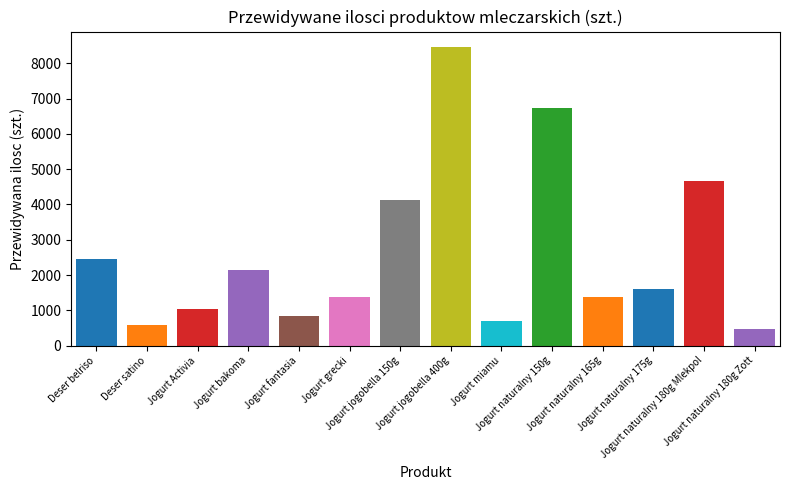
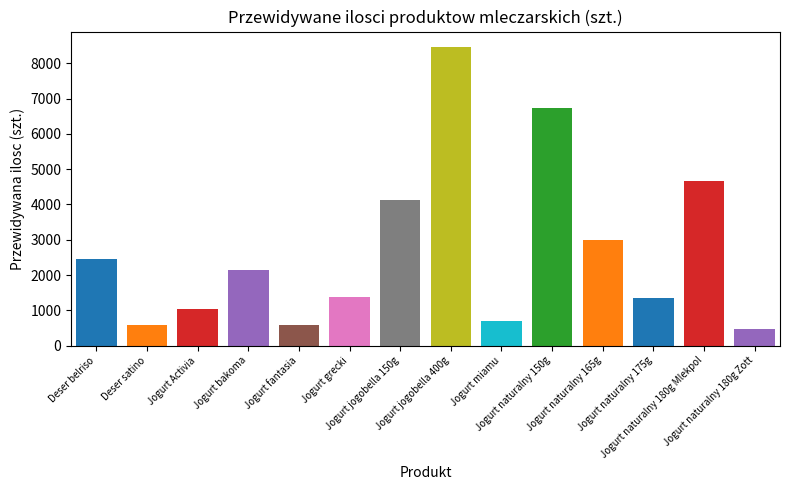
  {
    "Deser belriso": 2500,
    "Deser satino": 600,
    "Jogurt Activia": 1000,
    "Jogurt bakoma": 2100,
-   "Jogurt fantasia": 800,
+   "Jogurt fantasia": 600,
    "Jogurt grecki": 1400,
    "Jogurt jogobella 150g": 4100,
    "Jogurt jogobella 400g": 8500,
    "Jogurt miamu": 700,
    "Jogurt naturalny 150g": 6700,
-   "Jogurt naturalny 165g": 1400,
-   "Jogurt naturalny 175g": 1600,
+   "Jogurt naturalny 165g": 3000,
+   "Jogurt naturalny 175g": 1400,
    "Jogurt naturalny 180g Mlekpol": 4700,
    "Jogurt naturalny 180g Zott": 500
  }
